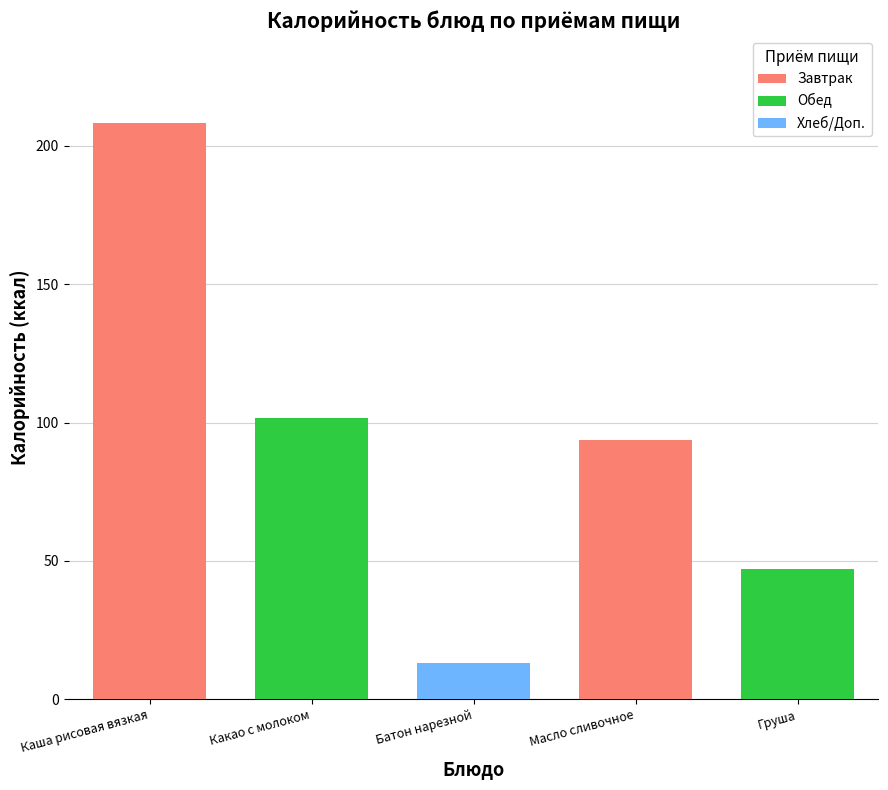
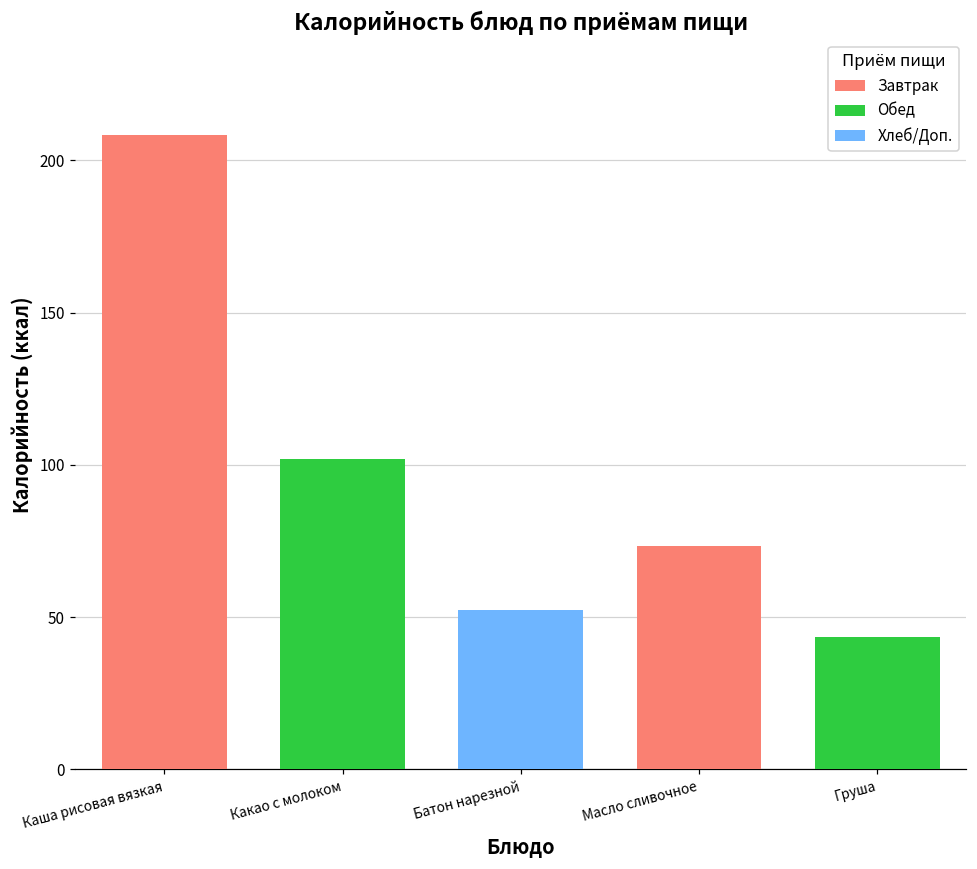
  {
    "Каша рисовая вязкая": 208,
    "Какао с молоком": 102,
-   "Батон нарезной": 13,
-   "Масло сливочное": 94,
-   "Груша": 47
+   "Батон нарезной": 52,
+   "Масло сливочное": 73,
+   "Груша": 44
  }
